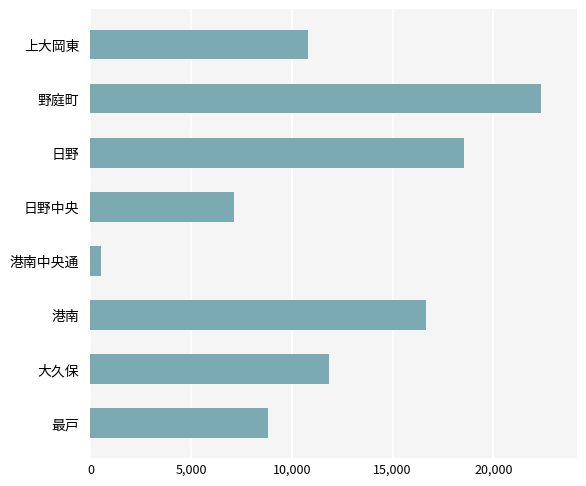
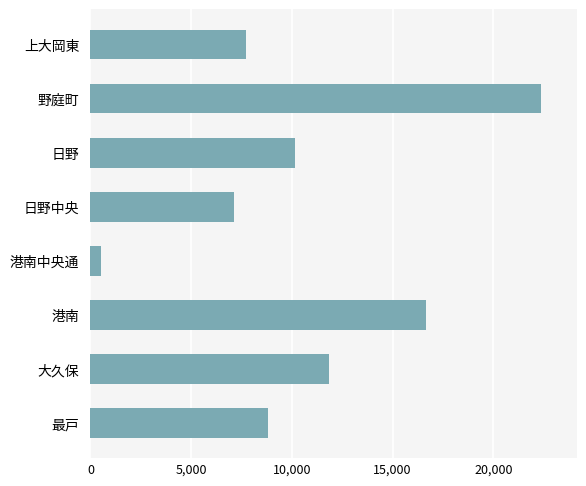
  {
-   "上大岡東": "10,800",
+   "上大岡東": "7,700",
    "野庭町": "22,400",
-   "日野": "18,500",
+   "日野": "10,100",
    "日野中央": "7,100",
    "港南中央通": "500",
    "港南": "16,700",
    "大久保": "11,800",
    "最戸": "8,800"
  }
